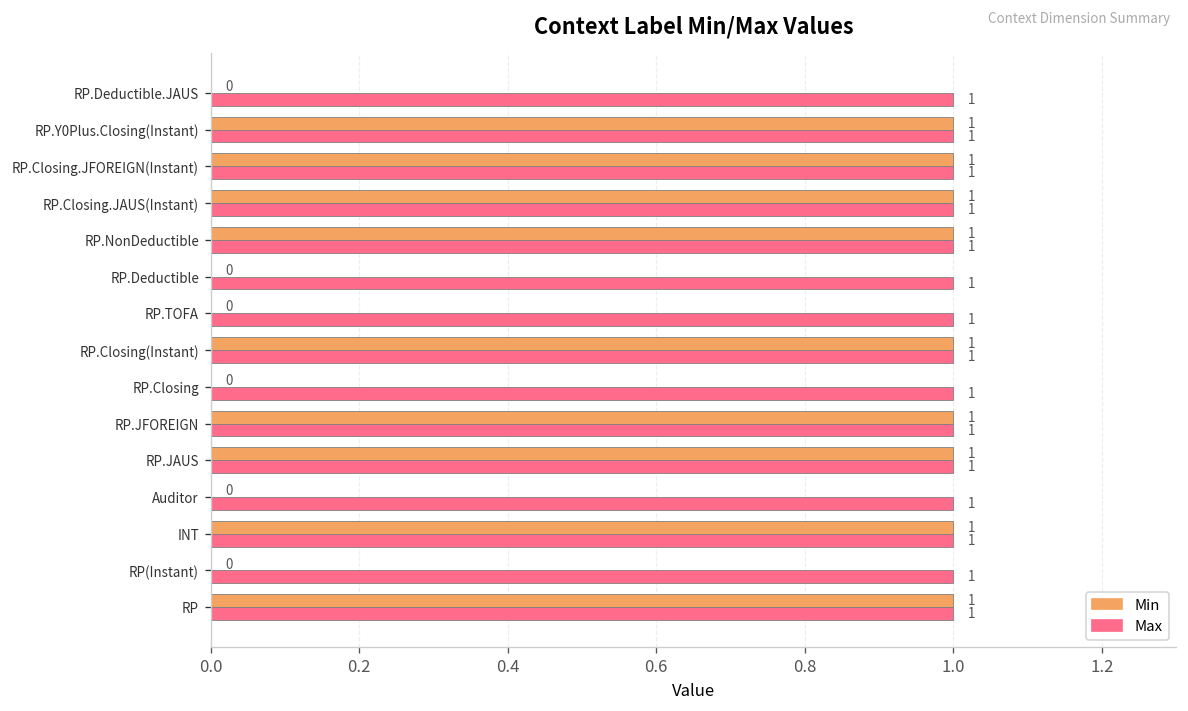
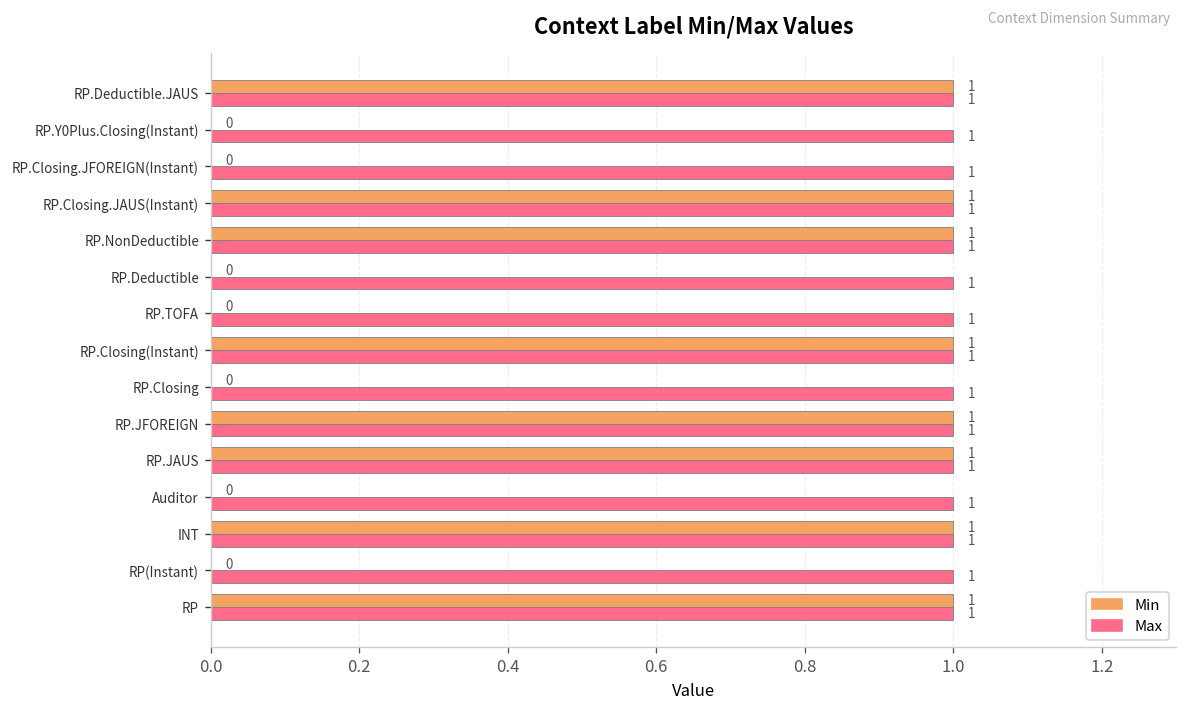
  {
    "Min": {
-     "RP.Deductible.JAUS": 0,
-     "RP.Y0Plus.Closing(Instant)": 1,
-     "RP.Closing.JFOREIGN(Instant)": 1,
+     "RP.Deductible.JAUS": 1,
+     "RP.Y0Plus.Closing(Instant)": 0,
+     "RP.Closing.JFOREIGN(Instant)": 0,
      "RP.Closing.JAUS(Instant)": 1,
      "RP.NonDeductible": 1,
      "RP.Deductible": 0,
      "RP.TOFA": 0,
      "RP.Closing(Instant)": 1,
      "RP.Closing": 0,
      "RP.JFOREIGN": 1,
      "RP.JAUS": 1,
      "Auditor": 0,
      "INT": 1,
      "RP(Instant)": 0,
      "RP": 1
    },
    "Max": {
      "RP.Deductible.JAUS": 1,
      "RP.Y0Plus.Closing(Instant)": 1,
      "RP.Closing.JFOREIGN(Instant)": 1,
      "RP.Closing.JAUS(Instant)": 1,
      "RP.NonDeductible": 1,
      "RP.Deductible": 1,
      "RP.TOFA": 1,
      "RP.Closing(Instant)": 1,
      "RP.Closing": 1,
      "RP.JFOREIGN": 1,
      "RP.JAUS": 1,
      "Auditor": 1,
      "INT": 1,
      "RP(Instant)": 1,
      "RP": 1
    }
  }
